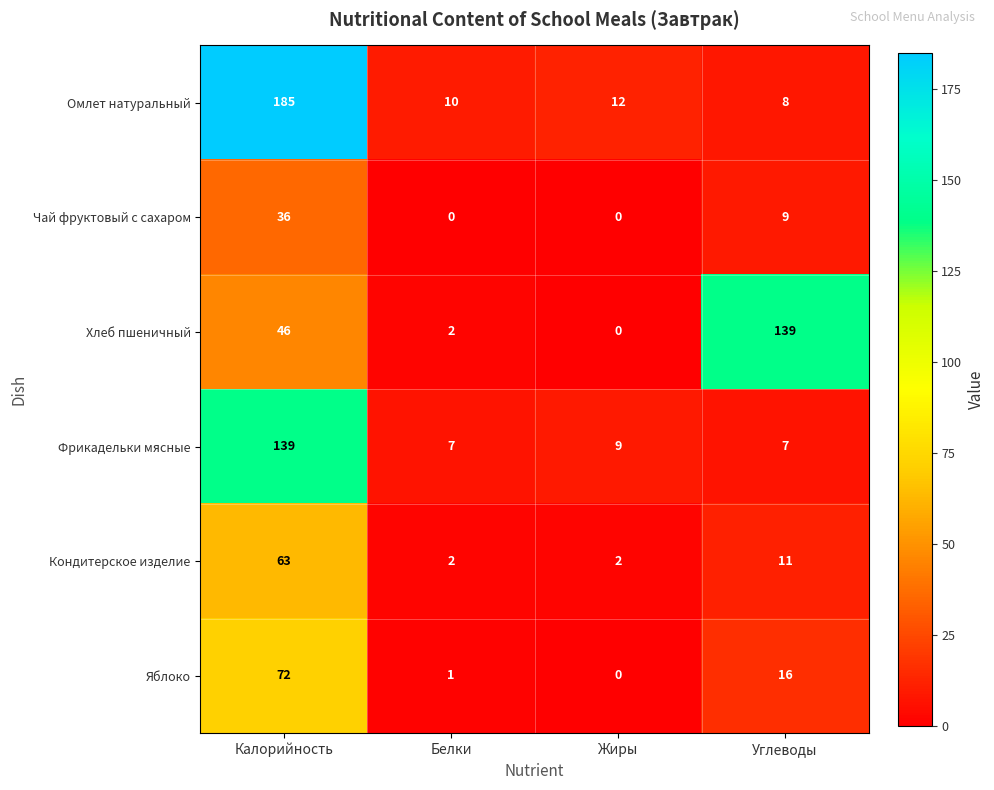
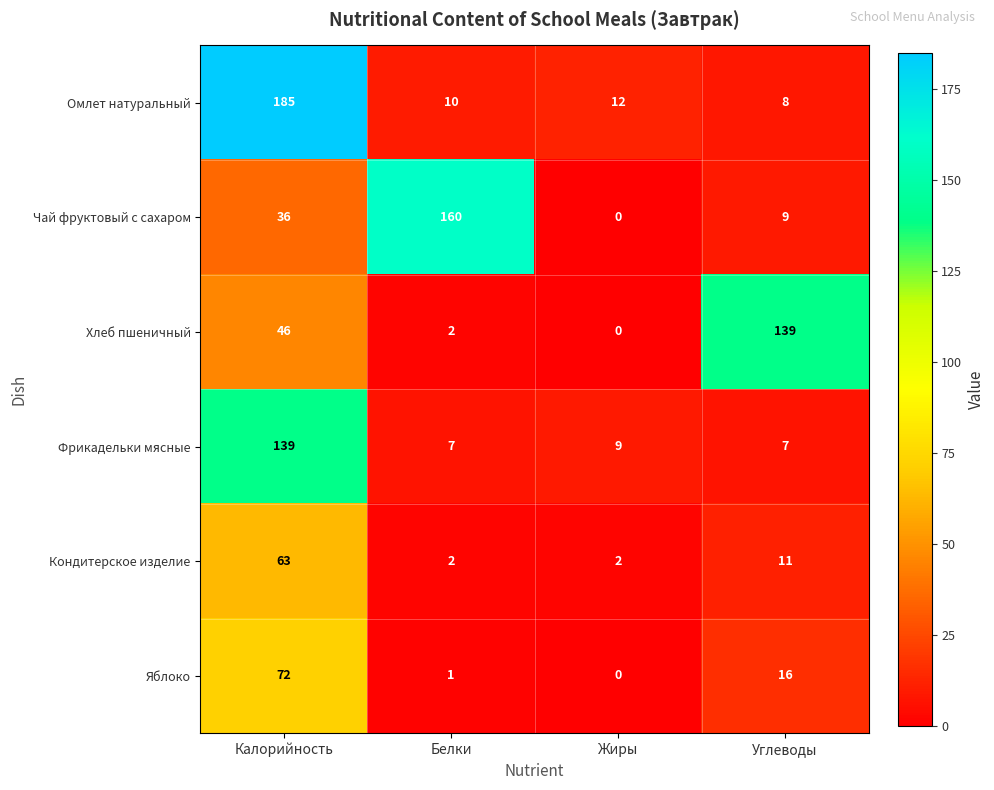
  {
    "Омлет натуральный": {
      "Калорийность": 185,
      "Белки": 10,
      "Жиры": 12,
      "Углеводы": 8
    },
    "Чай фруктовый с сахаром": {
      "Калорийность": 36,
-     "Белки": 0,
+     "Белки": 160,
      "Жиры": 0,
      "Углеводы": 9
    },
    "Хлеб пшеничный": {
      "Калорийность": 46,
      "Белки": 2,
      "Жиры": 0,
      "Углеводы": 139
    },
    "Фрикадельки мясные": {
      "Калорийность": 139,
      "Белки": 7,
      "Жиры": 9,
      "Углеводы": 7
    },
    "Кондитерское изделие": {
      "Калорийность": 63,
      "Белки": 2,
      "Жиры": 2,
      "Углеводы": 11
    },
    "Яблоко": {
      "Калорийность": 72,
      "Белки": 1,
      "Жиры": 0,
      "Углеводы": 16
    }
  }
